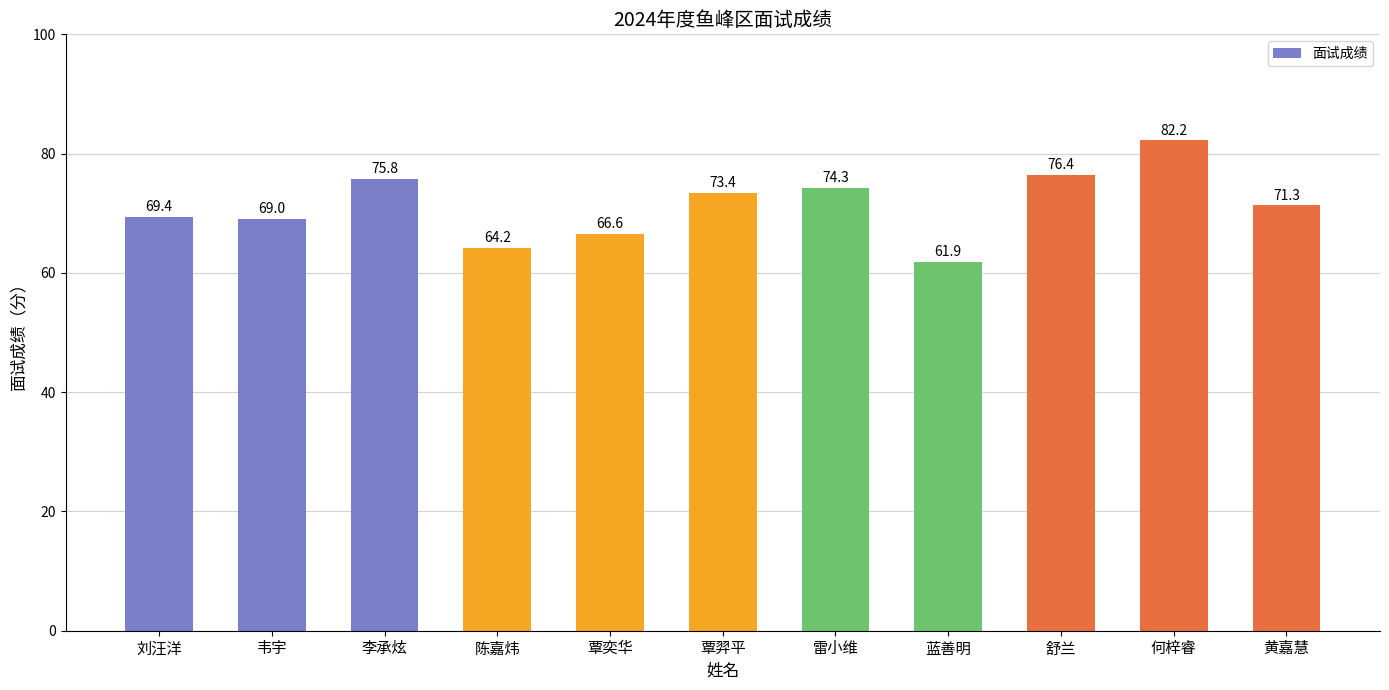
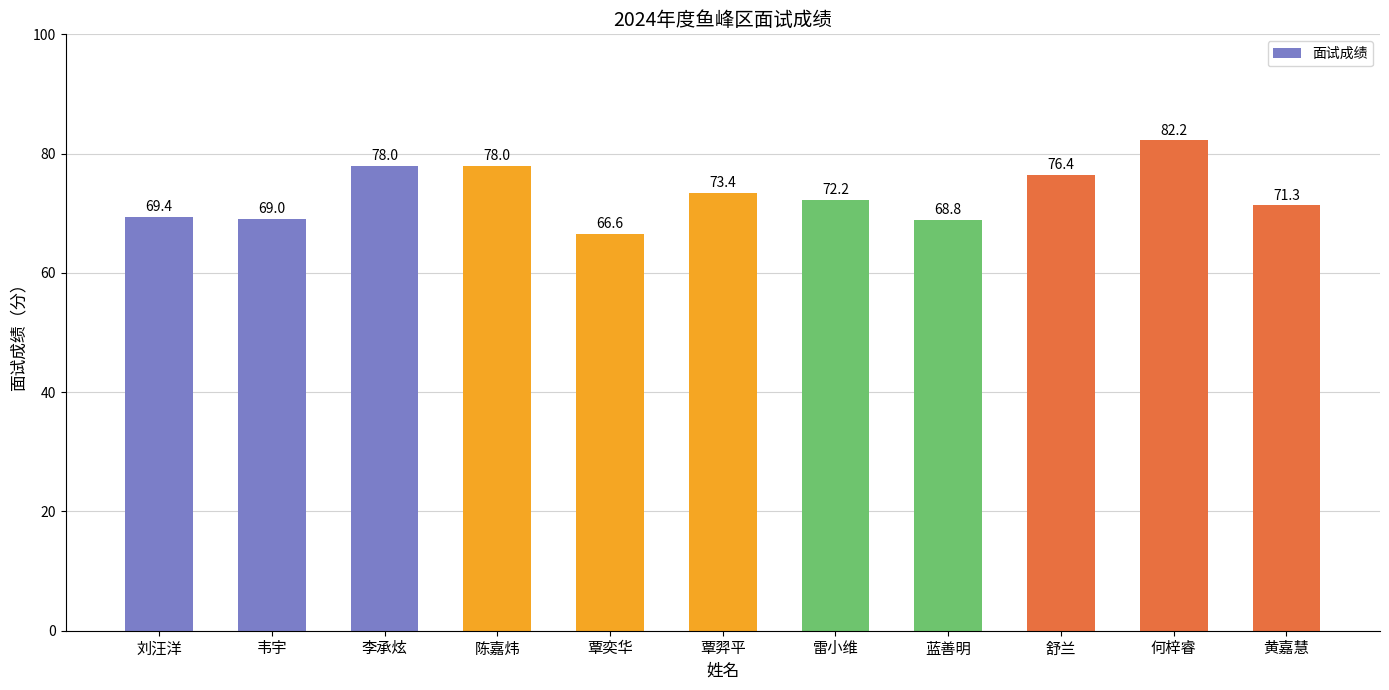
  {
    "刘汪洋": 69.4,
    "韦宇": 69.0,
-   "李承炫": 75.8,
-   "陈嘉炜": 64.2,
+   "李承炫": 78.0,
+   "陈嘉炜": 78.0,
    "覃奕华": 66.6,
    "覃羿平": 73.4,
-   "雷小维": 74.3,
-   "蓝善明": 61.9,
+   "雷小维": 72.2,
+   "蓝善明": 68.8,
    "舒兰": 76.4,
    "何梓睿": 82.2,
    "黄嘉慧": 71.3
  }
